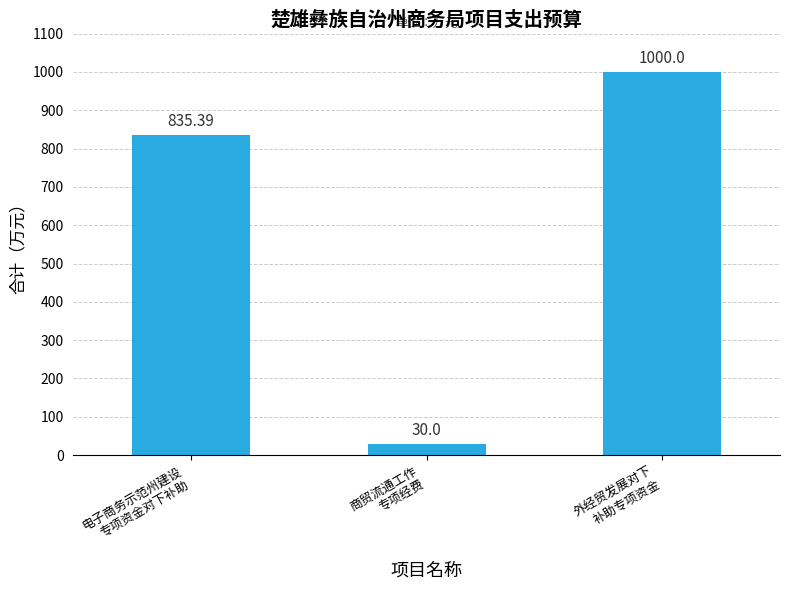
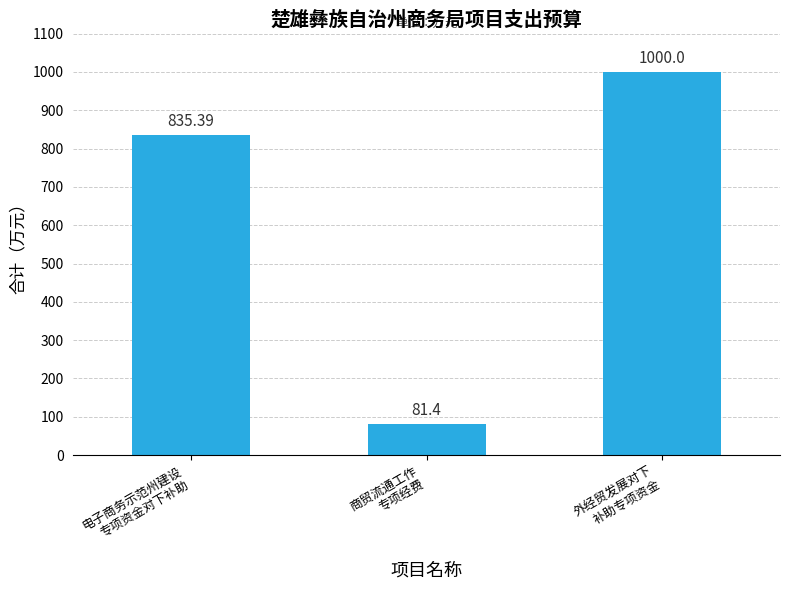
  {
    "电子商务示范州建设 专项资金对下补助": 835.39,
-   "商贸流通工作 专项经费": 30.0,
+   "商贸流通工作 专项经费": 81.4,
    "外经贸发展对下 补助专项资金": 1000.0
  }
